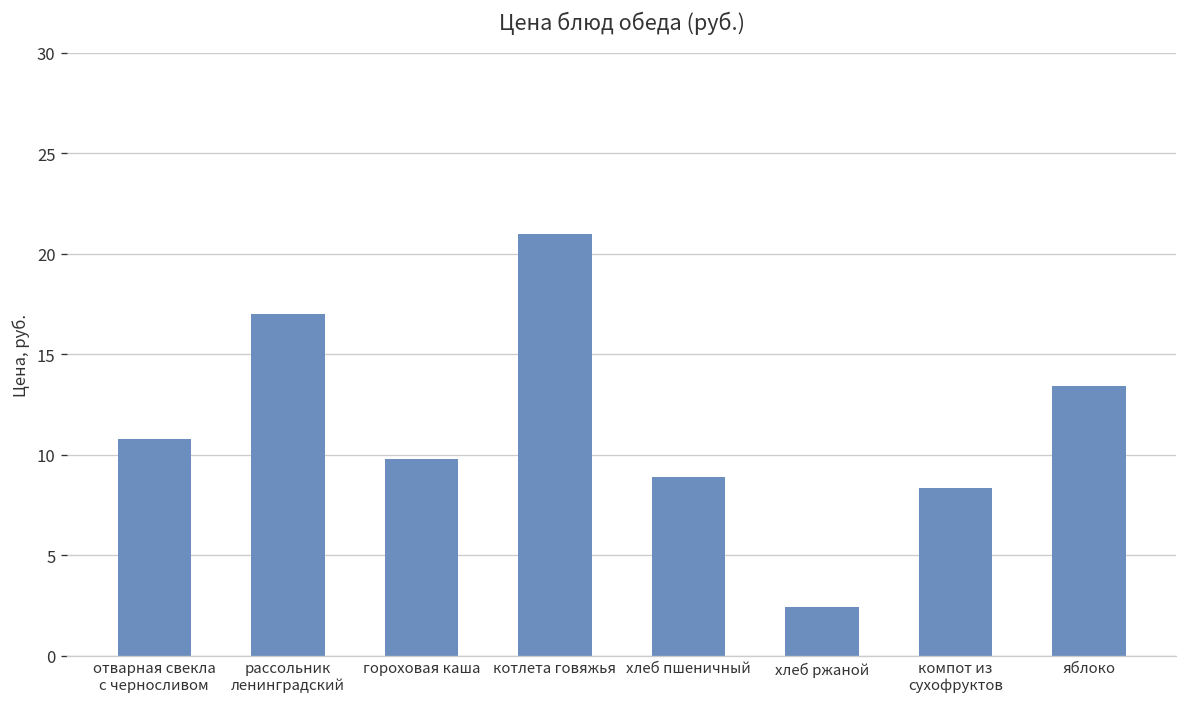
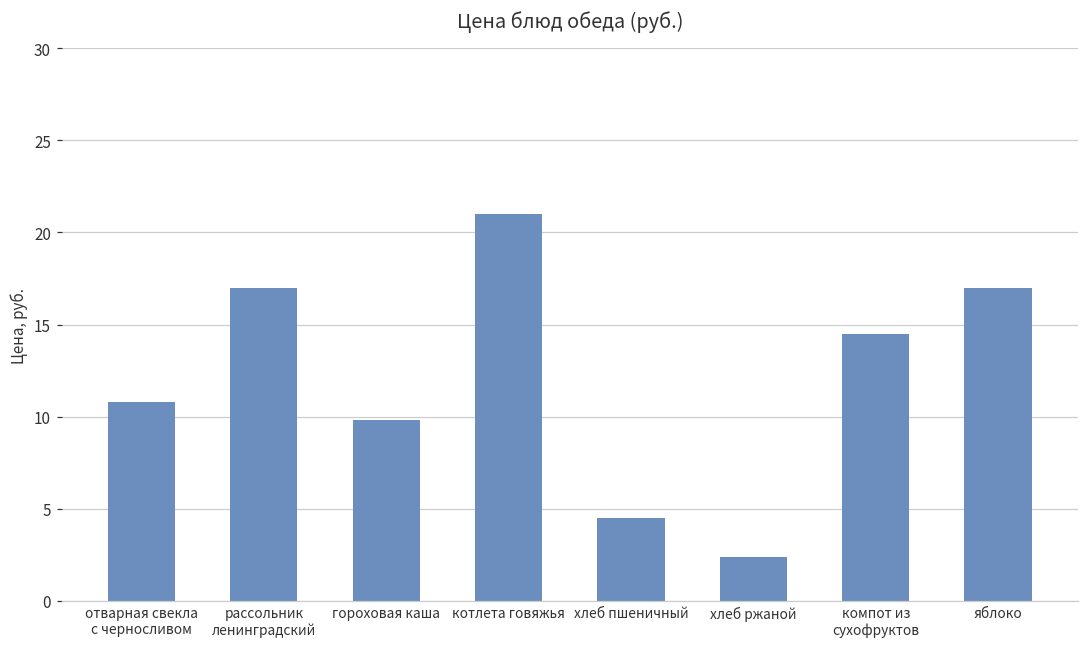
  {
    "отварная свекла с черносливом": 10.8,
    "рассольник ленинградский": 17.0,
    "гороховая каша": 9.8,
    "котлета говяжья": 21.0,
-   "хлеб пшеничный": 8.9,
+   "хлеб пшеничный": 4.5,
    "хлеб ржаной": 2.4,
-   "компот из сухофруктов": 8.4,
-   "яблоко": 13.4
+   "компот из сухофруктов": 14.5,
+   "яблоко": 17.0
  }
